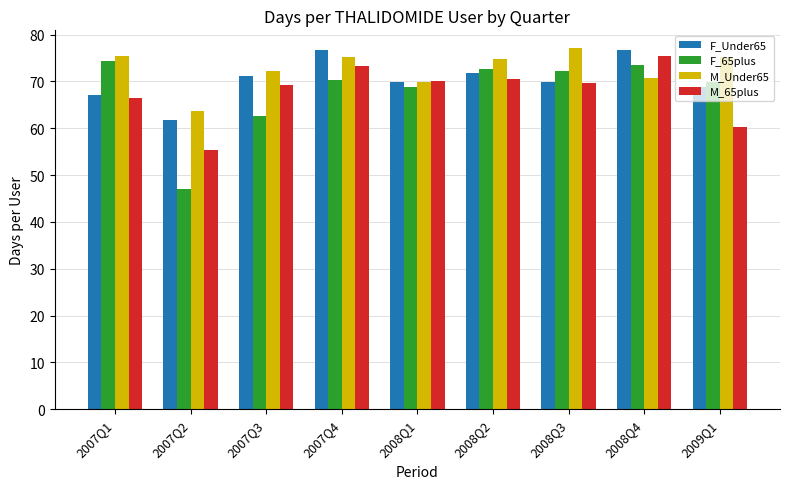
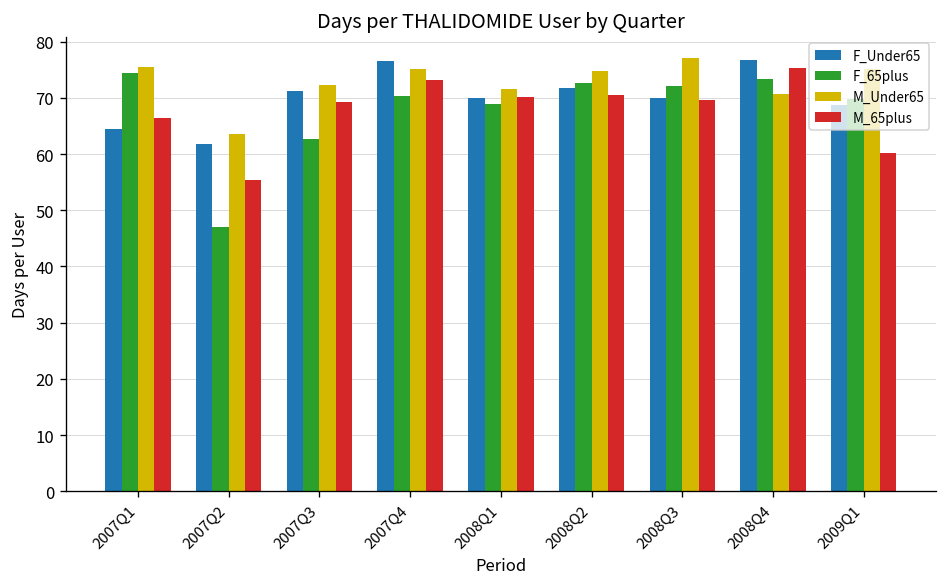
  {
    "F_Under65": {
-     "2007Q1": 67,
+     "2007Q1": 64,
      "2007Q2": 62,
      "2007Q3": 71,
      "2007Q4": 77,
      "2008Q1": 70,
      "2008Q2": 72,
      "2008Q3": 70,
      "2008Q4": 77
    },
    "F_65plus": {
      "2007Q1": 74,
      "2007Q2": 47,
      "2007Q3": 63,
      "2007Q4": 70,
      "2008Q1": 69,
      "2008Q2": 73,
      "2008Q3": 72,
      "2008Q4": 73
    },
    "M_Under65": {
      "2007Q1": 75,
      "2007Q2": 64,
      "2007Q3": 72,
      "2007Q4": 75,
-     "2008Q1": 70,
+     "2008Q1": 72,
      "2008Q2": 75,
      "2008Q3": 77,
      "2008Q4": 71
    },
    "M_65plus": {
      "2007Q1": 66,
      "2007Q2": 55,
      "2007Q3": 69,
      "2007Q4": 73,
      "2008Q1": 70,
      "2008Q2": 71,
      "2008Q3": 70,
      "2008Q4": 75,
      "2009Q1": 60
    }
  }
